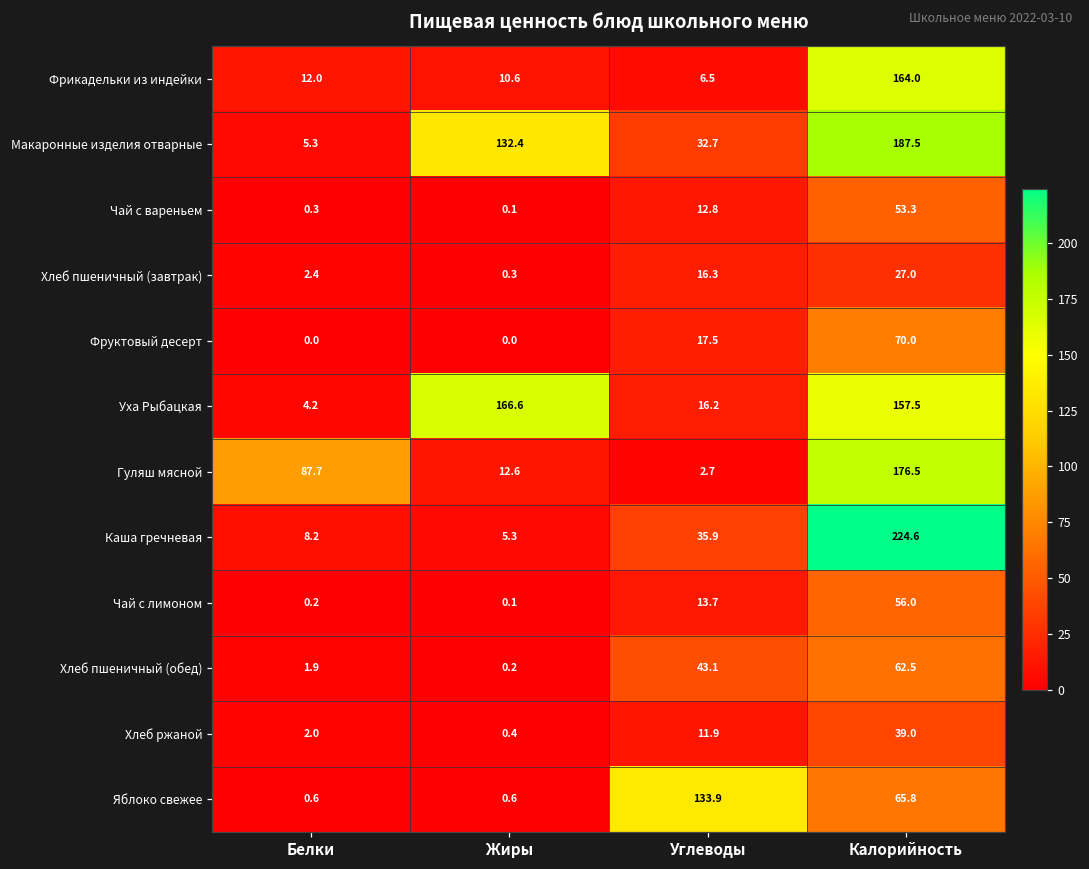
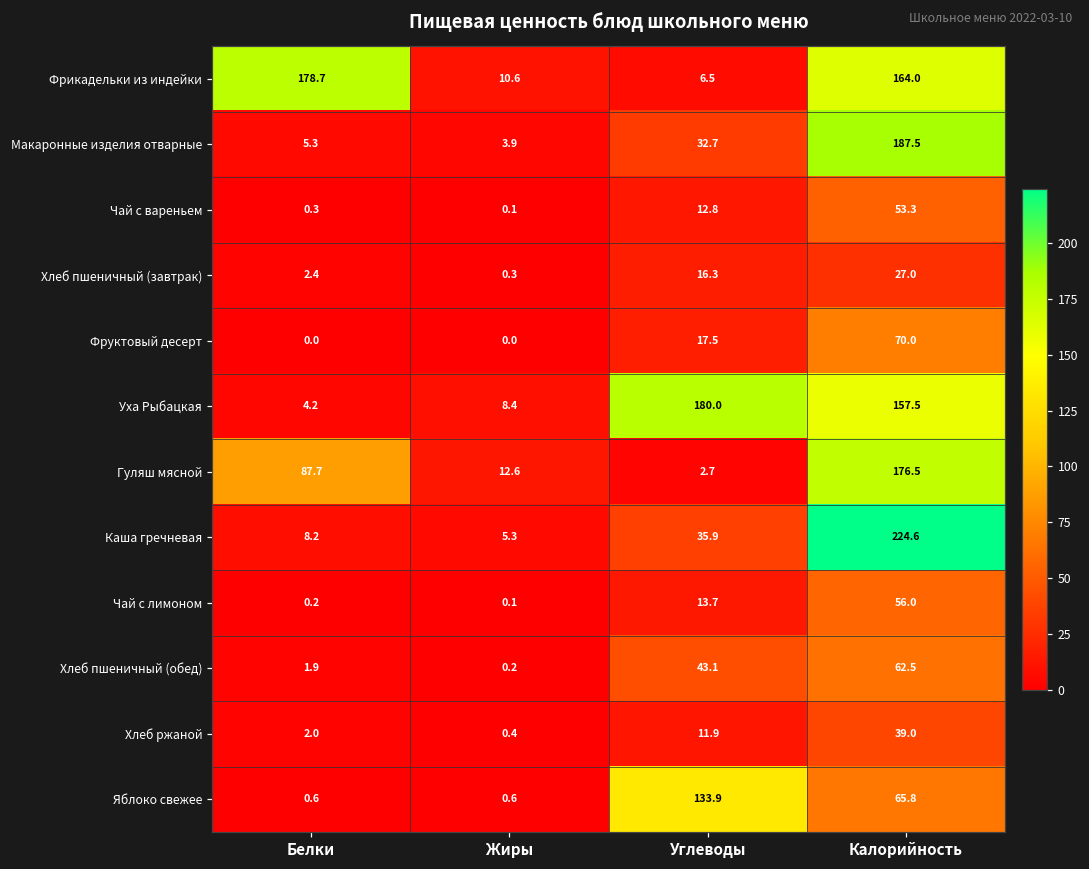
  {
    "Фрикадельки из индейки": {
-     "Белки": 12.0,
+     "Белки": 178.7,
      "Жиры": 10.6,
      "Углеводы": 6.5,
      "Калорийность": 164.0
    },
    "Макаронные изделия отварные": {
      "Белки": 5.3,
-     "Жиры": 132.4,
+     "Жиры": 3.9,
      "Углеводы": 32.7,
      "Калорийность": 187.5
    },
    "Чай с вареньем": {
      "Белки": 0.3,
      "Жиры": 0.1,
      "Углеводы": 12.8,
      "Калорийность": 53.3
    },
    "Хлеб пшеничный (завтрак)": {
      "Белки": 2.4,
      "Жиры": 0.3,
      "Углеводы": 16.3,
      "Калорийность": 27.0
    },
    "Фруктовый десерт": {
      "Белки": 0.0,
      "Жиры": 0.0,
      "Углеводы": 17.5,
      "Калорийность": 70.0
    },
    "Уха Рыбацкая": {
      "Белки": 4.2,
-     "Жиры": 166.6,
-     "Углеводы": 16.2,
+     "Жиры": 8.4,
+     "Углеводы": 180.0,
      "Калорийность": 157.5
    },
    "Гуляш мясной": {
      "Белки": 87.7,
      "Жиры": 12.6,
      "Углеводы": 2.7,
      "Калорийность": 176.5
    },
    "Каша гречневая": {
      "Белки": 8.2,
      "Жиры": 5.3,
      "Углеводы": 35.9,
      "Калорийность": 224.6
    },
    "Чай с лимоном": {
      "Белки": 0.2,
      "Жиры": 0.1,
      "Углеводы": 13.7,
      "Калорийность": 56.0
    },
    "Хлеб пшеничный (обед)": {
      "Белки": 1.9,
      "Жиры": 0.2,
      "Углеводы": 43.1,
      "Калорийность": 62.5
    },
    "Хлеб ржаной": {
      "Белки": 2.0,
      "Жиры": 0.4,
      "Углеводы": 11.9,
      "Калорийность": 39.0
    },
    "Яблоко свежее": {
      "Белки": 0.6,
      "Жиры": 0.6,
      "Углеводы": 133.9,
      "Калорийность": 65.8
    }
  }
